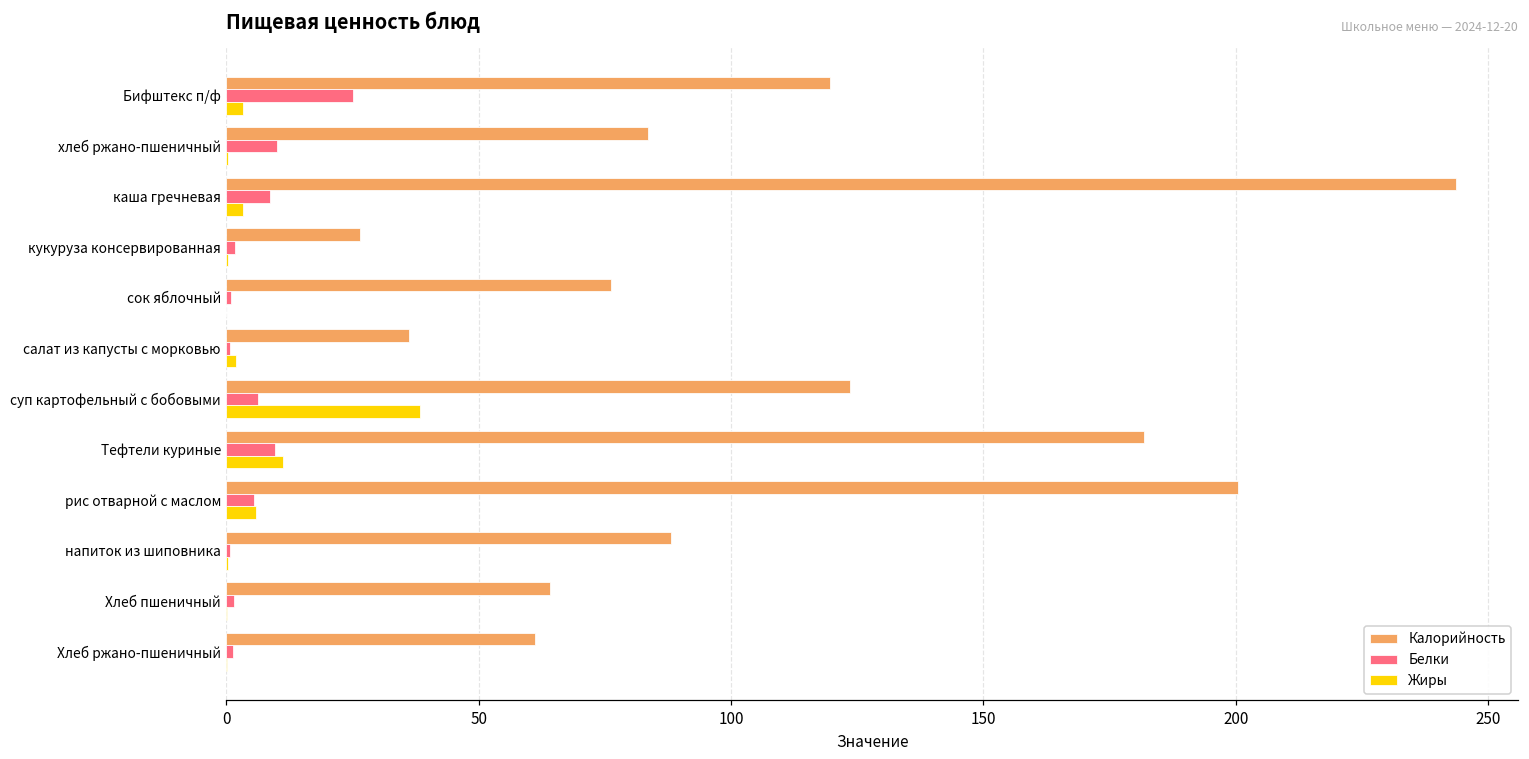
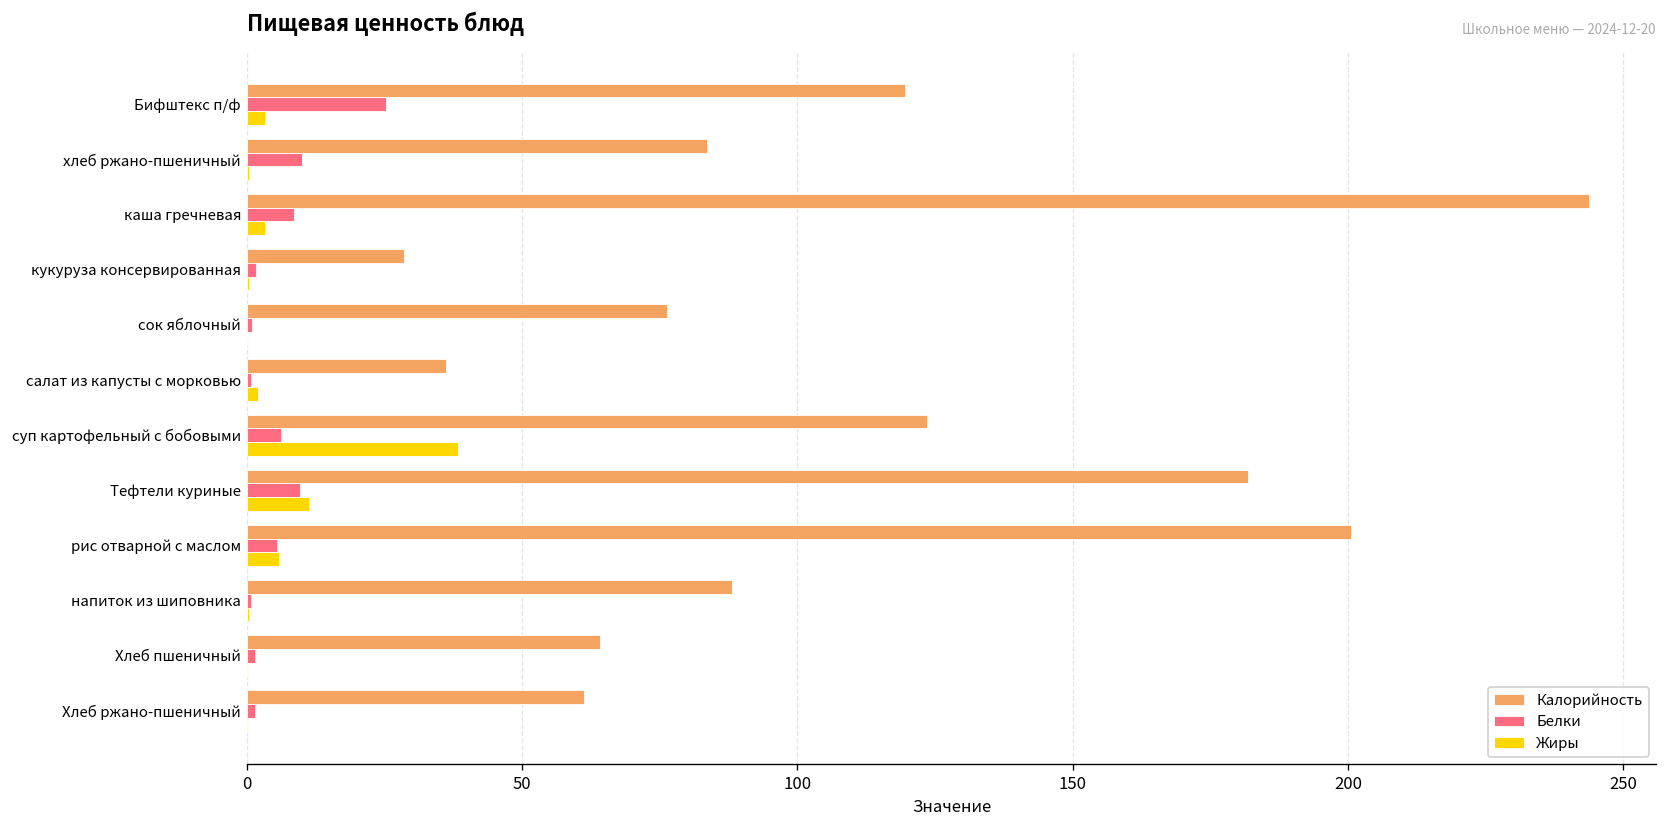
  {
    "Калорийность": {
      "Бифштекс п/ф": 120,
      "хлеб ржано-пшеничный": 84,
      "каша гречневая": 244,
-     "кукуруза консервированная": 27,
+     "кукуруза консервированная": 29,
      "сок яблочный": 76,
      "салат из капусты с морковью": 36,
      "суп картофельный с бобовыми": 124,
      "Тефтели куриные": 182,
      "рис отварной с маслом": 201,
      "напиток из шиповника": 88,
      "Хлеб пшеничный": 64,
      "Хлеб ржано-пшеничный": 61
    },
    "Белки": {
      "Бифштекс п/ф": 25,
      "хлеб ржано-пшеничный": 10,
      "каша гречневая": 9,
      "кукуруза консервированная": 2,
      "сок яблочный": 1,
      "салат из капусты с морковью": 1,
      "суп картофельный с бобовыми": 6,
      "Тефтели куриные": 10,
      "рис отварной с маслом": 5,
      "напиток из шиповника": 1,
      "Хлеб пшеничный": 2,
      "Хлеб ржано-пшеничный": 1
    },
    "Жиры": {
      "Бифштекс п/ф": 3,
      "каша гречневая": 3,
      "сок яблочный": 0,
      "салат из капусты с морковью": 2,
      "суп картофельный с бобовыми": 38,
      "Тефтели куриные": 11,
      "рис отварной с маслом": 6
    }
  }
